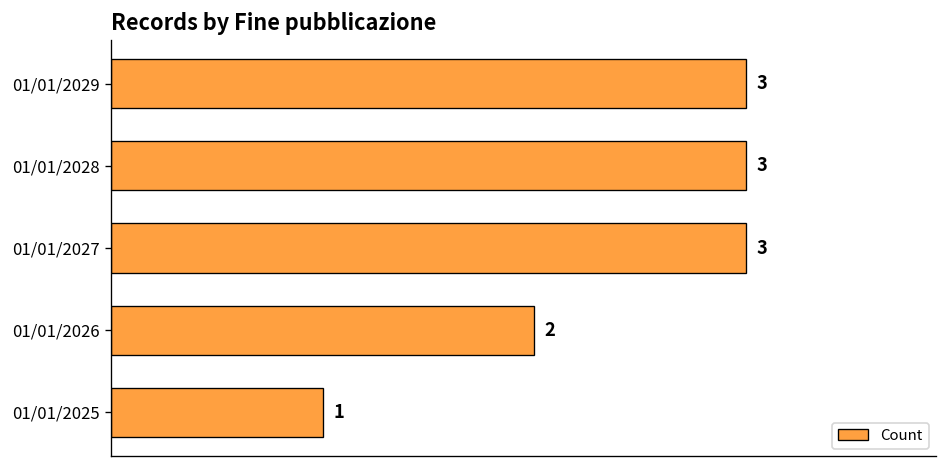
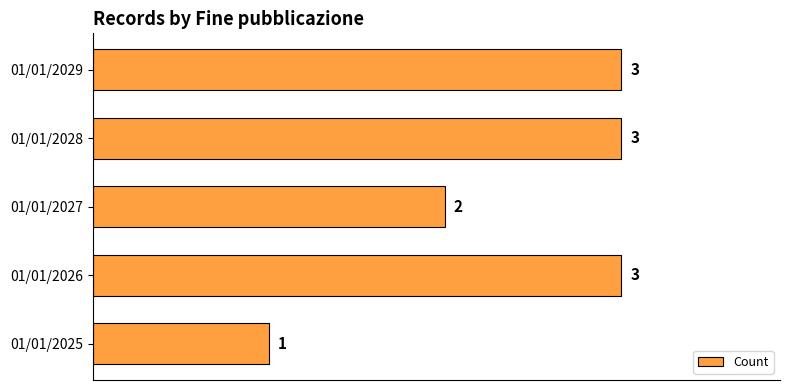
  {
    "01/01/2029": 3,
    "01/01/2028": 3,
-   "01/01/2027": 3,
-   "01/01/2026": 2,
+   "01/01/2027": 2,
+   "01/01/2026": 3,
    "01/01/2025": 1
  }
